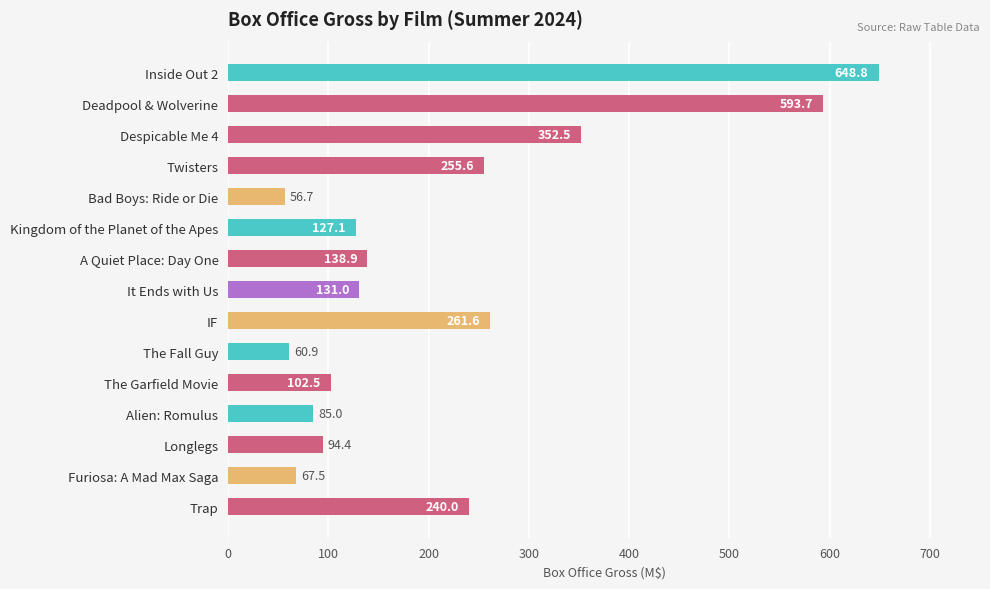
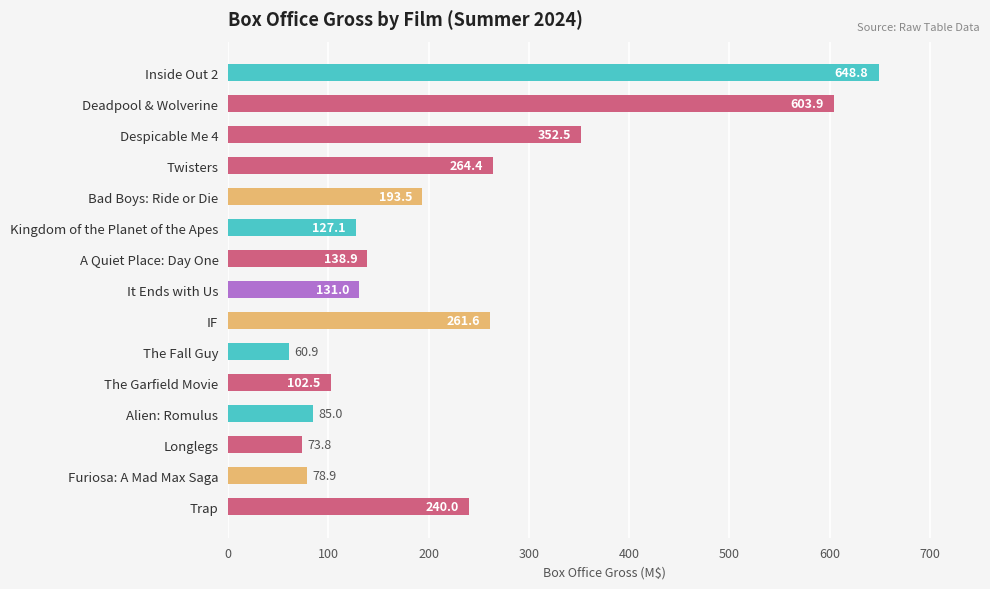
  {
    "Inside Out 2": 648.8,
-   "Deadpool & Wolverine": 593.7,
+   "Deadpool & Wolverine": 603.9,
    "Despicable Me 4": 352.5,
-   "Twisters": 255.6,
-   "Bad Boys: Ride or Die": 56.7,
+   "Twisters": 264.4,
+   "Bad Boys: Ride or Die": 193.5,
    "Kingdom of the Planet of the Apes": 127.1,
    "A Quiet Place: Day One": 138.9,
    "It Ends with Us": 131.0,
    "IF": 261.6,
    "The Fall Guy": 60.9,
    "The Garfield Movie": 102.5,
    "Alien: Romulus": 85.0,
-   "Longlegs": 94.4,
-   "Furiosa: A Mad Max Saga": 67.5,
+   "Longlegs": 73.8,
+   "Furiosa: A Mad Max Saga": 78.9,
    "Trap": 240.0
  }
